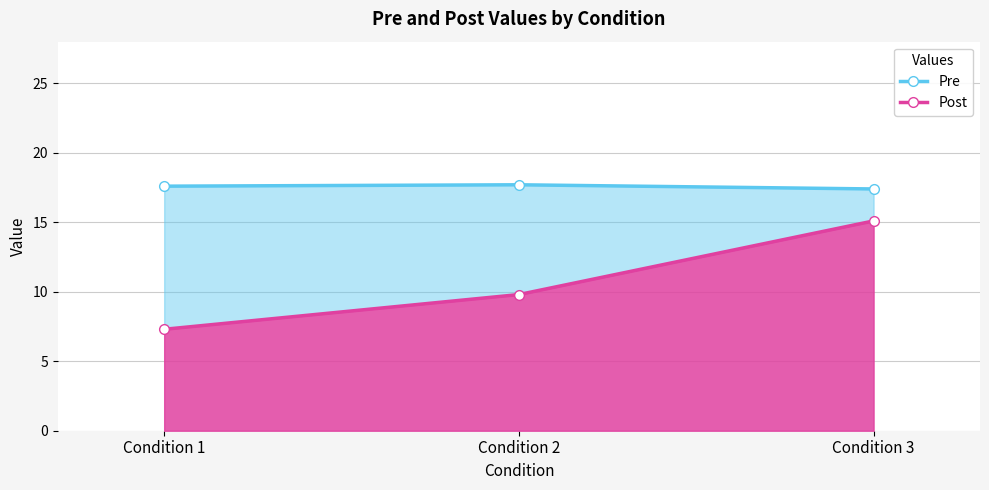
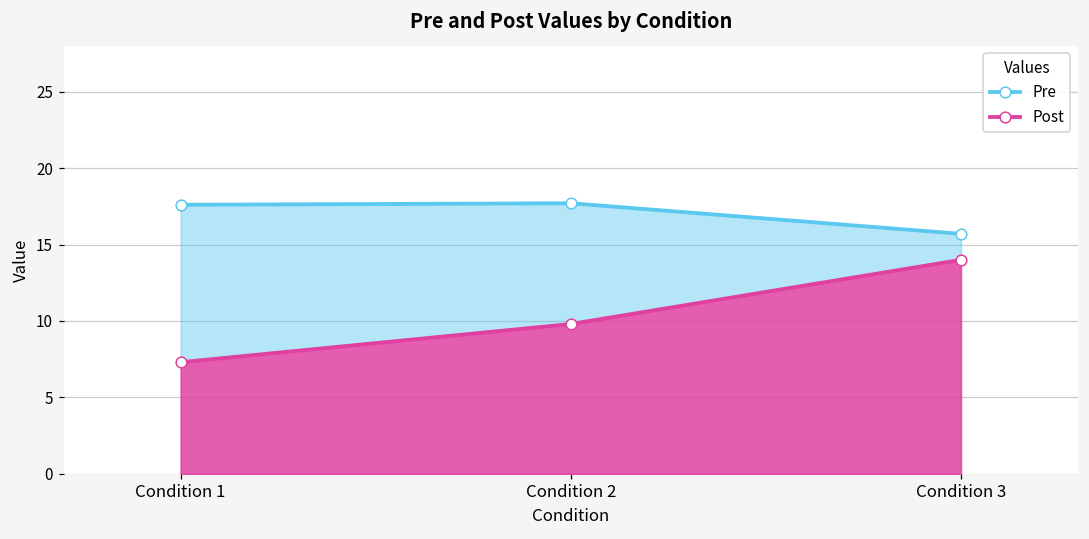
  {
    "Pre": {
      "Condition 1": 17.6,
      "Condition 2": 17.7,
-     "Condition 3": 17.4
+     "Condition 3": 15.7
    },
    "Post": {
      "Condition 1": 7.3,
      "Condition 2": 9.8,
-     "Condition 3": 15.1
+     "Condition 3": 14.0
    }
  }
